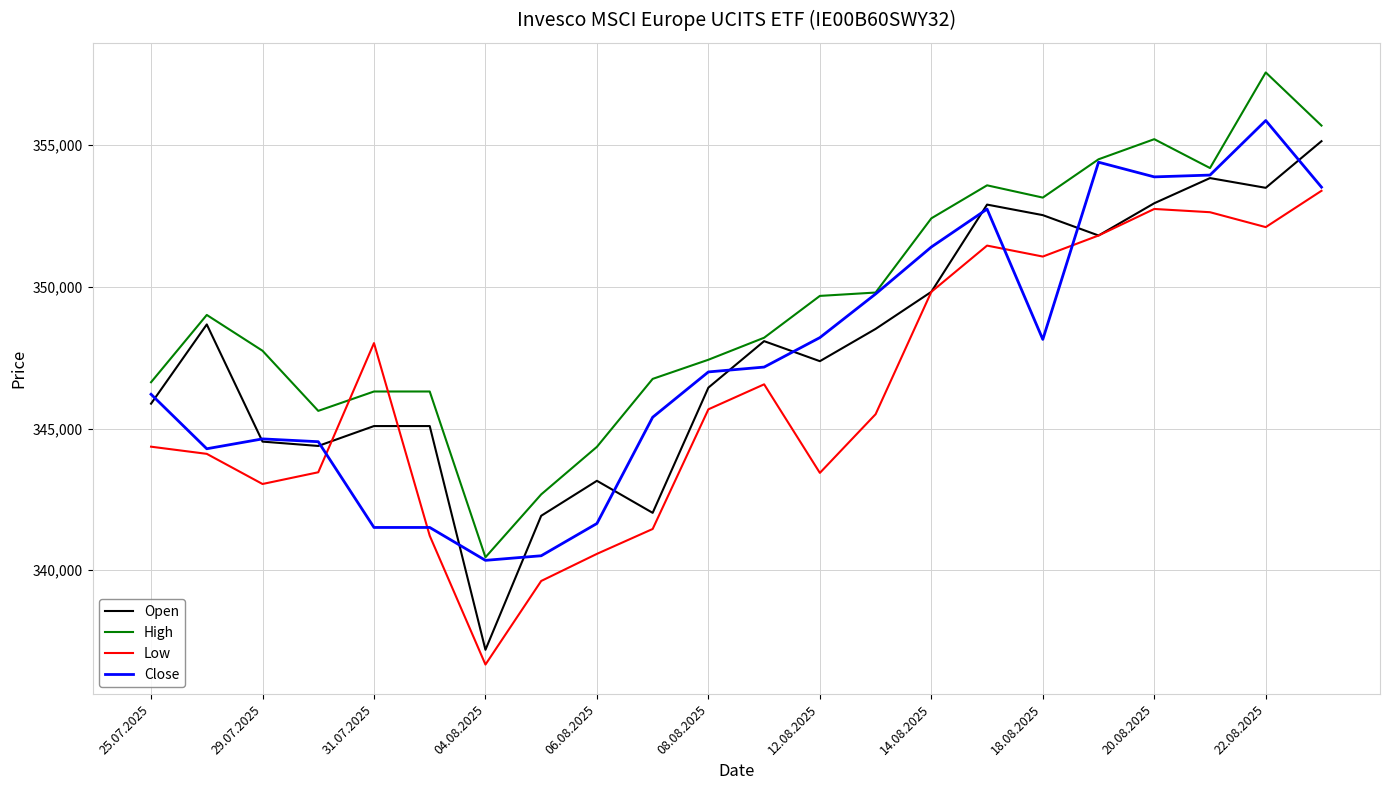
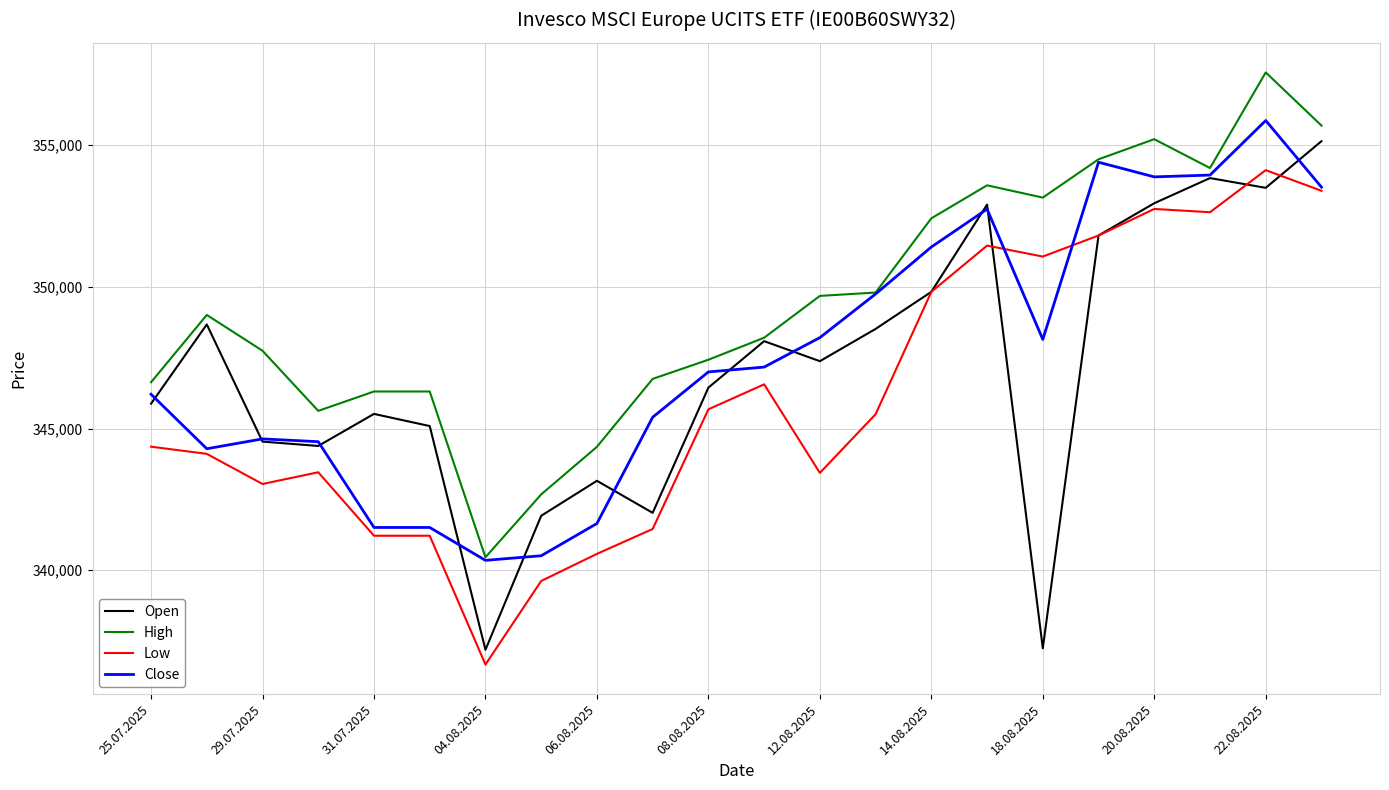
  {
    "Open": {
      "25.07.2025": "345,900",
      "29.07.2025": "344,500",
-     "31.07.2025": "345,100",
+     "31.07.2025": "345,500",
      "04.08.2025": "337,200",
      "06.08.2025": "343,200",
      "08.08.2025": "346,400",
      "12.08.2025": "347,400",
-     "18.08.2025": "352,500",
+     "18.08.2025": "337,200",
      "20.08.2025": "353,000",
      "22.08.2025": "353,500"
    },
    "High": {
      "25.07.2025": "346,600",
      "29.07.2025": "347,700",
      "31.07.2025": "346,300",
      "04.08.2025": "340,500",
      "06.08.2025": "344,400",
      "08.08.2025": "347,400",
      "12.08.2025": "349,700",
      "14.08.2025": "352,400",
      "18.08.2025": "353,200",
      "20.08.2025": "355,200",
      "22.08.2025": "357,600"
    },
    "Low": {
      "25.07.2025": "344,400",
      "29.07.2025": "343,000",
-     "31.07.2025": "348,000",
+     "31.07.2025": "341,200",
      "04.08.2025": "336,700",
      "06.08.2025": "340,600",
      "08.08.2025": "345,700",
      "12.08.2025": "343,400",
      "18.08.2025": "351,100",
      "20.08.2025": "352,800",
-     "22.08.2025": "352,100"
+     "22.08.2025": "354,100"
    },
    "Close": {
      "25.07.2025": "346,200",
      "29.07.2025": "344,600",
      "31.07.2025": "341,500",
      "04.08.2025": "340,300",
      "06.08.2025": "341,600",
      "08.08.2025": "347,000",
      "12.08.2025": "348,200",
      "14.08.2025": "351,400",
      "18.08.2025": "348,100",
      "20.08.2025": "353,900",
      "22.08.2025": "355,900"
    }
  }
